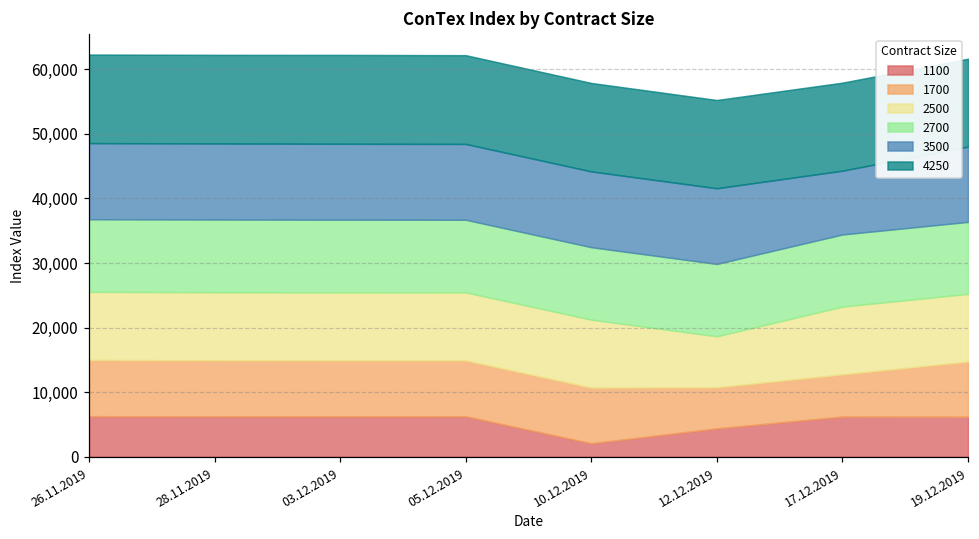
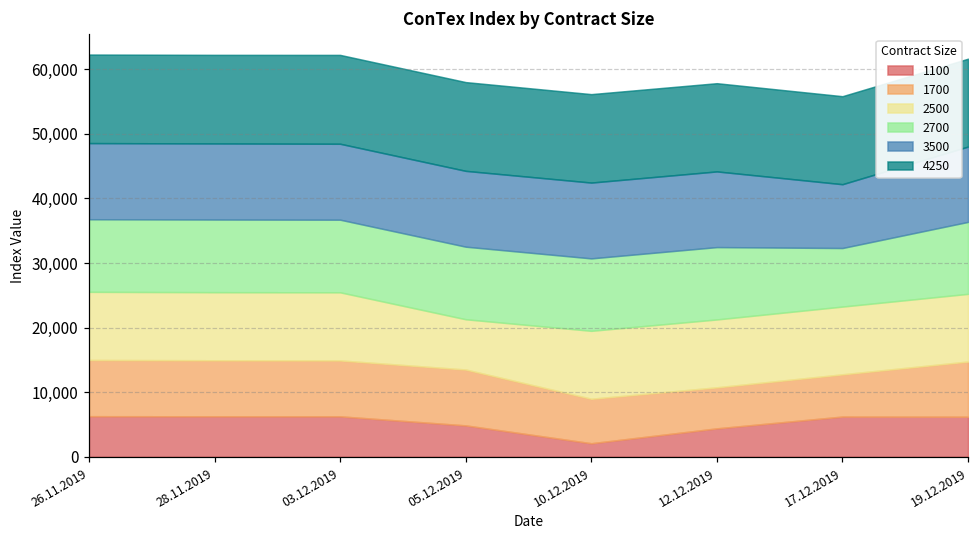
  {
    "1100": {
      "26.11.2019": "6,000",
      "28.11.2019": "6,000",
      "03.12.2019": "6,000",
-     "05.12.2019": "6,000",
+     "05.12.2019": "5,000",
      "10.12.2019": "2,000",
      "12.12.2019": "4,000",
      "17.12.2019": "6,000",
      "19.12.2019": "6,000"
    },
    "1700": {
      "26.11.2019": "9,000",
      "28.11.2019": "9,000",
      "03.12.2019": "9,000",
      "05.12.2019": "9,000",
-     "10.12.2019": "9,000",
+     "10.12.2019": "7,000",
      "12.12.2019": "6,000",
      "17.12.2019": "7,000",
      "19.12.2019": "9,000"
    },
    "2500": {
      "26.11.2019": "11,000",
      "28.11.2019": "11,000",
      "03.12.2019": "11,000",
-     "05.12.2019": "11,000",
+     "05.12.2019": "8,000",
      "10.12.2019": "11,000",
-     "12.12.2019": "8,000",
+     "12.12.2019": "11,000",
      "17.12.2019": "10,000",
      "19.12.2019": "10,000"
    },
    "2700": {
      "26.11.2019": "11,000",
      "28.11.2019": "11,000",
      "03.12.2019": "11,000",
      "05.12.2019": "11,000",
      "10.12.2019": "11,000",
      "12.12.2019": "11,000",
-     "17.12.2019": "11,000",
+     "17.12.2019": "9,000",
      "19.12.2019": "11,000"
    },
    "3500": {
      "26.11.2019": "12,000",
      "28.11.2019": "12,000",
      "03.12.2019": "12,000",
      "05.12.2019": "12,000",
      "10.12.2019": "12,000",
      "12.12.2019": "12,000",
      "17.12.2019": "10,000",
      "19.12.2019": "12,000"
    },
    "4250": {
      "26.11.2019": "14,000",
      "28.11.2019": "14,000",
      "03.12.2019": "14,000",
      "05.12.2019": "14,000",
      "10.12.2019": "14,000",
      "12.12.2019": "14,000",
      "17.12.2019": "14,000",
      "19.12.2019": "14,000"
    }
  }
